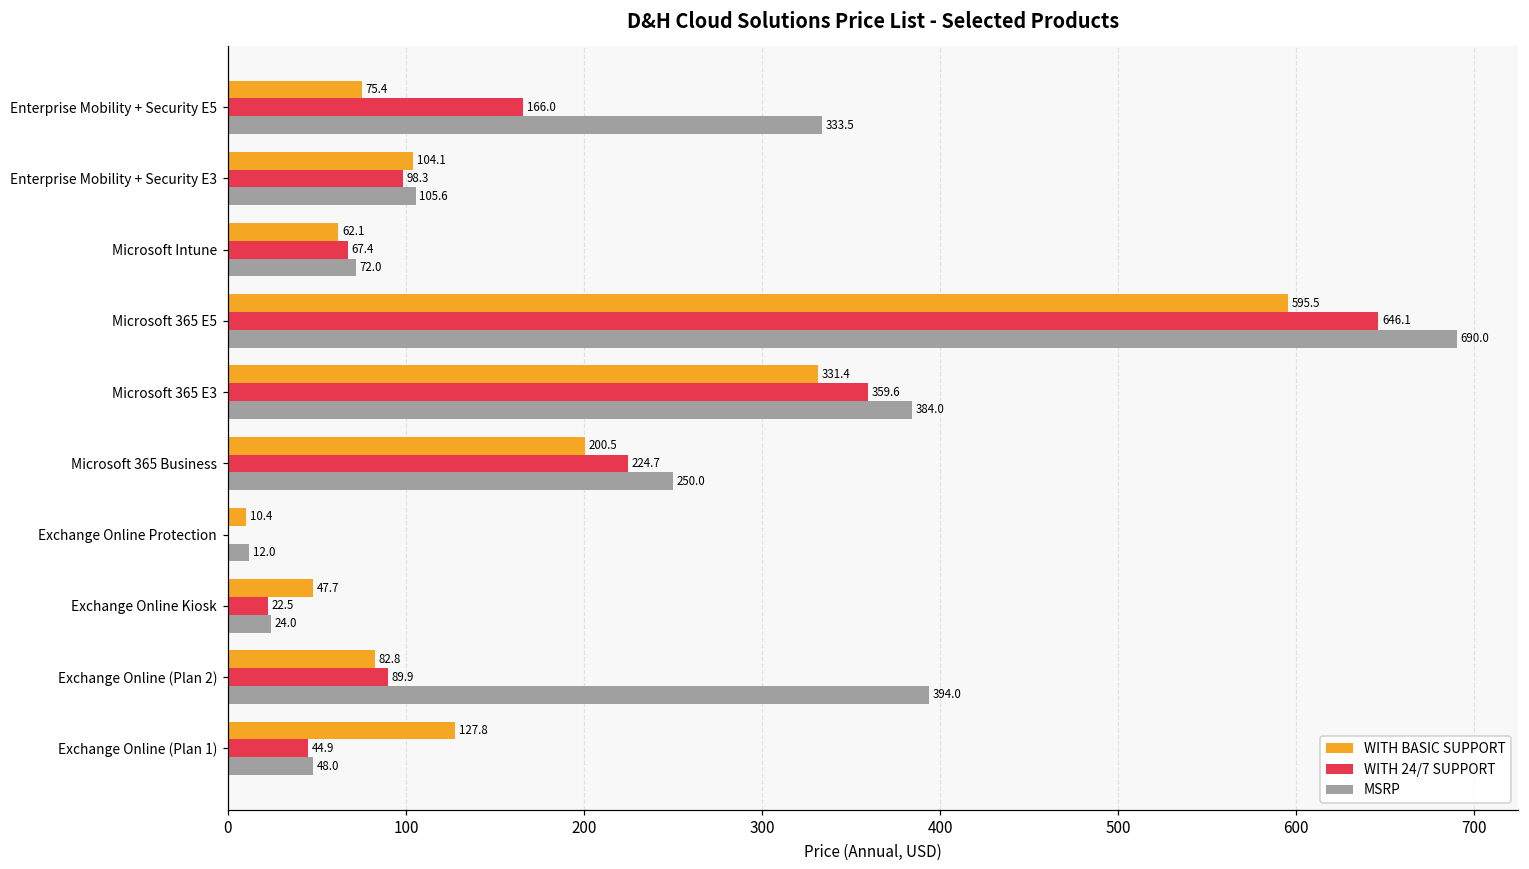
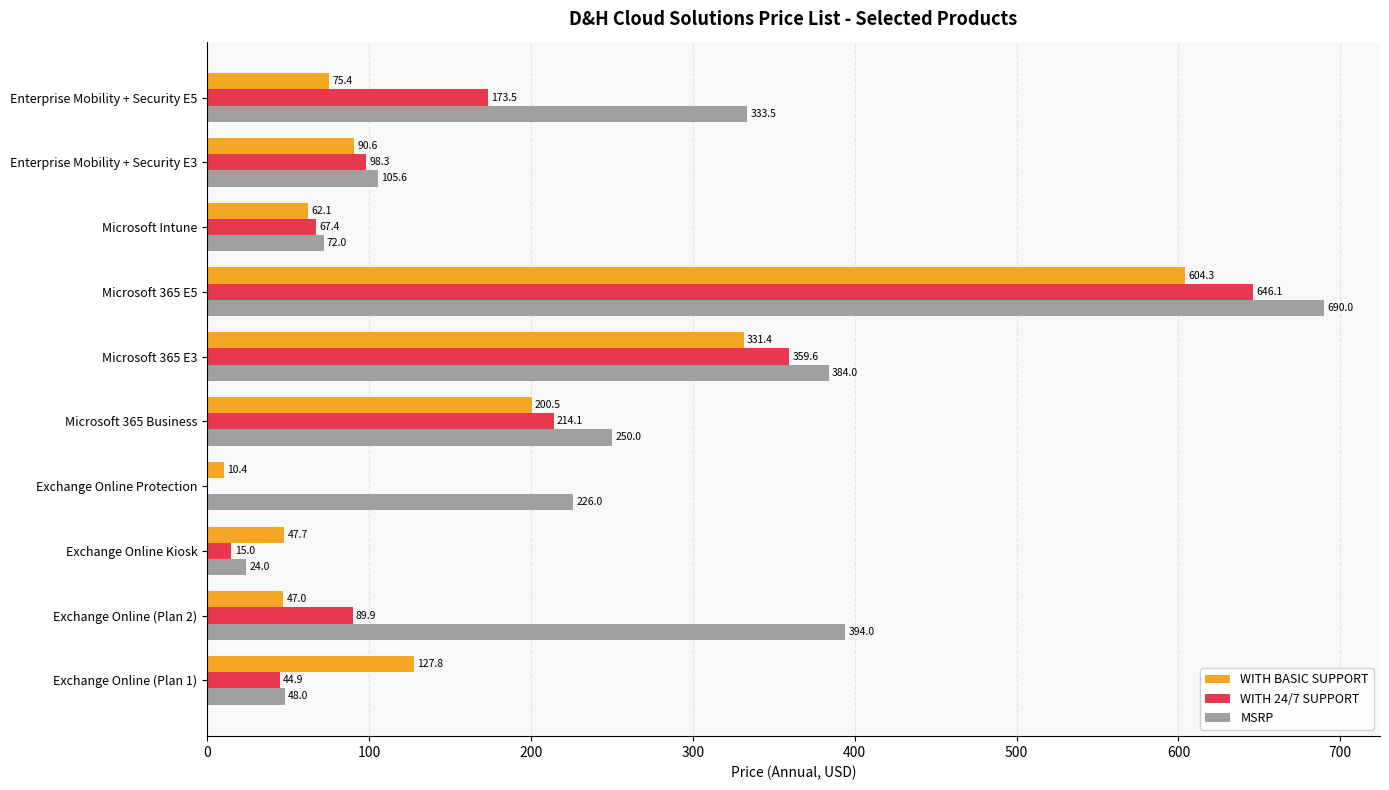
  {
    "WITH BASIC SUPPORT": {
      "Enterprise Mobility + Security E5": 75.4,
-     "Enterprise Mobility + Security E3": 104.1,
+     "Enterprise Mobility + Security E3": 90.6,
      "Microsoft Intune": 62.1,
-     "Microsoft 365 E5": 595.5,
+     "Microsoft 365 E5": 604.3,
      "Microsoft 365 E3": 331.4,
      "Microsoft 365 Business": 200.5,
      "Exchange Online Protection": 10.4,
      "Exchange Online Kiosk": 47.7,
-     "Exchange Online (Plan 2)": 82.8,
+     "Exchange Online (Plan 2)": 47.0,
      "Exchange Online (Plan 1)": 127.8
    },
    "WITH 24/7 SUPPORT": {
-     "Enterprise Mobility + Security E5": 166.0,
+     "Enterprise Mobility + Security E5": 173.5,
      "Enterprise Mobility + Security E3": 98.3,
      "Microsoft Intune": 67.4,
      "Microsoft 365 E5": 646.1,
      "Microsoft 365 E3": 359.6,
-     "Microsoft 365 Business": 224.7,
-     "Exchange Online Kiosk": 22.5,
+     "Microsoft 365 Business": 214.1,
+     "Exchange Online Kiosk": 15.0,
      "Exchange Online (Plan 2)": 89.9,
      "Exchange Online (Plan 1)": 44.9
    },
    "MSRP": {
      "Enterprise Mobility + Security E5": 333.5,
      "Enterprise Mobility + Security E3": 105.6,
      "Microsoft Intune": 72.0,
      "Microsoft 365 E5": 690.0,
      "Microsoft 365 E3": 384.0,
      "Microsoft 365 Business": 250.0,
-     "Exchange Online Protection": 12.0,
+     "Exchange Online Protection": 226.0,
      "Exchange Online Kiosk": 24.0,
      "Exchange Online (Plan 2)": 394.0,
      "Exchange Online (Plan 1)": 48.0
    }
  }
